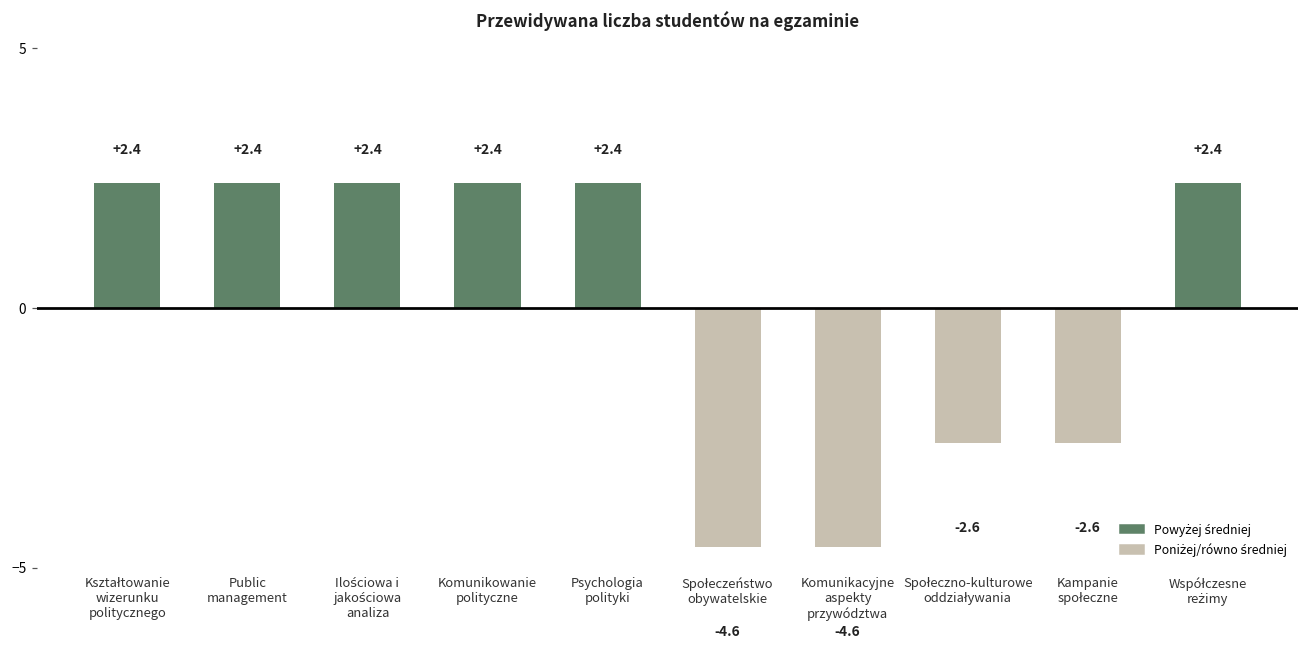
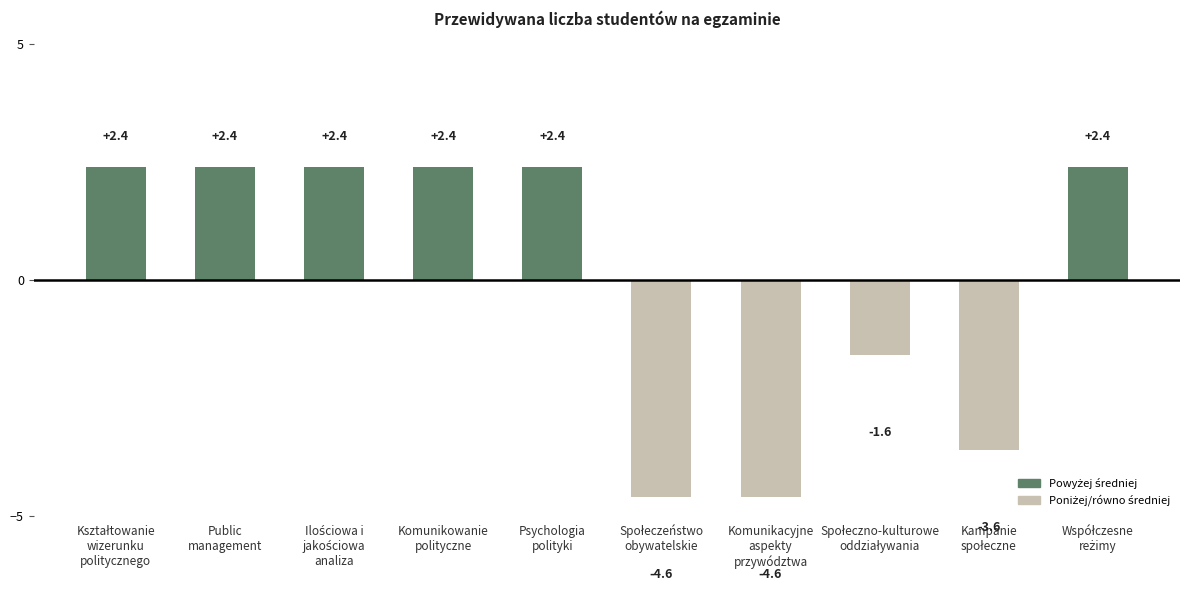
  {
    "Kształtowanie wizerunku politycznego": "+2.4",
    "Public management": "+2.4",
    "Ilościowa i jakościowa analiza": "+2.4",
    "Komunikowanie polityczne": "+2.4",
    "Psychologia polityki": "+2.4",
-   "Społeczno-kulturowe oddziaływania": "-2.6",
-   "Kampanie społeczne": "-2.6",
+   "Społeczno-kulturowe oddziaływania": "-1.6",
+   "Kampanie społeczne": "-3.6",
    "Współczesne reżimy": "+2.4"
  }
